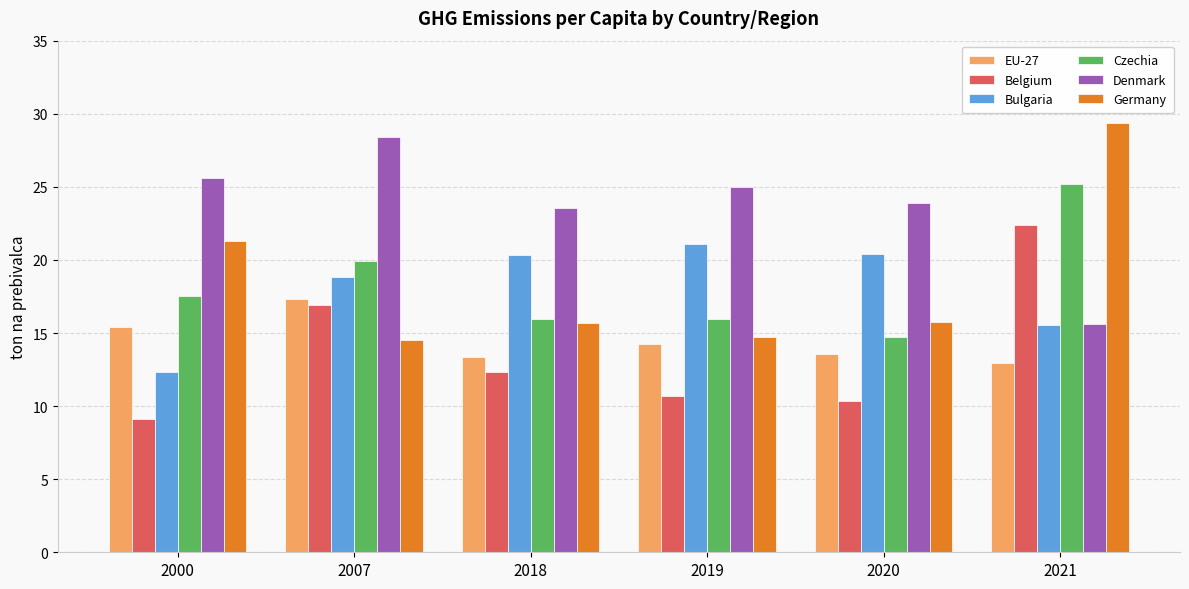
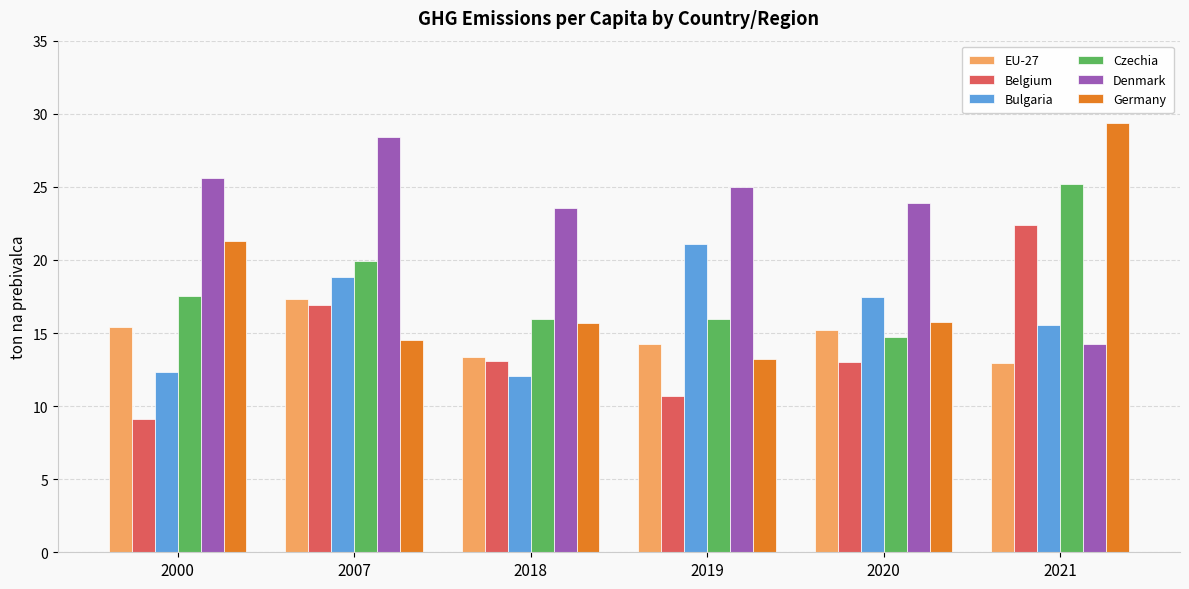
  {
    "EU-27": {
      "2000": 15.4,
      "2007": 17.3,
      "2018": 13.3,
      "2019": 14.2,
-     "2020": 13.6,
+     "2020": 15.2,
      "2021": 13.0
    },
    "Belgium": {
      "2000": 9.1,
      "2007": 16.9,
-     "2018": 12.3,
+     "2018": 13.1,
      "2019": 10.7,
-     "2020": 10.3,
+     "2020": 13.0,
      "2021": 22.4
    },
    "Bulgaria": {
      "2000": 12.4,
      "2007": 18.8,
-     "2018": 20.3,
+     "2018": 12.1,
      "2019": 21.1,
-     "2020": 20.4,
+     "2020": 17.5,
      "2021": 15.5
    },
    "Czechia": {
      "2000": 17.5,
      "2007": 19.9,
      "2018": 16.0,
      "2019": 16.0,
      "2020": 14.7,
      "2021": 25.2
    },
    "Denmark": {
      "2000": 25.6,
      "2007": 28.4,
      "2018": 23.6,
      "2019": 25.0,
      "2020": 23.9,
-     "2021": 15.6
+     "2021": 14.2
    },
    "Germany": {
      "2000": 21.3,
      "2007": 14.5,
      "2018": 15.7,
-     "2019": 14.7,
+     "2019": 13.2,
      "2020": 15.7,
      "2021": 29.4
    }
  }
